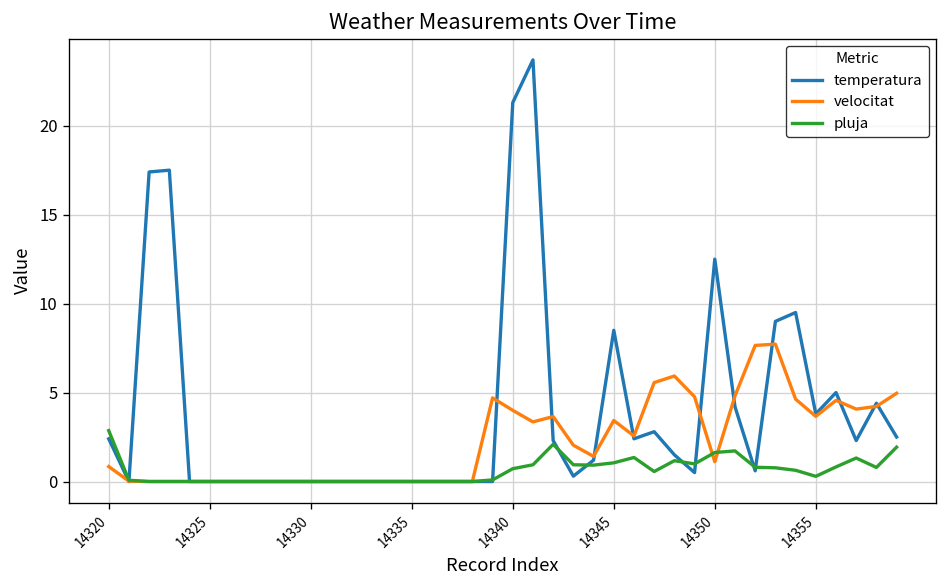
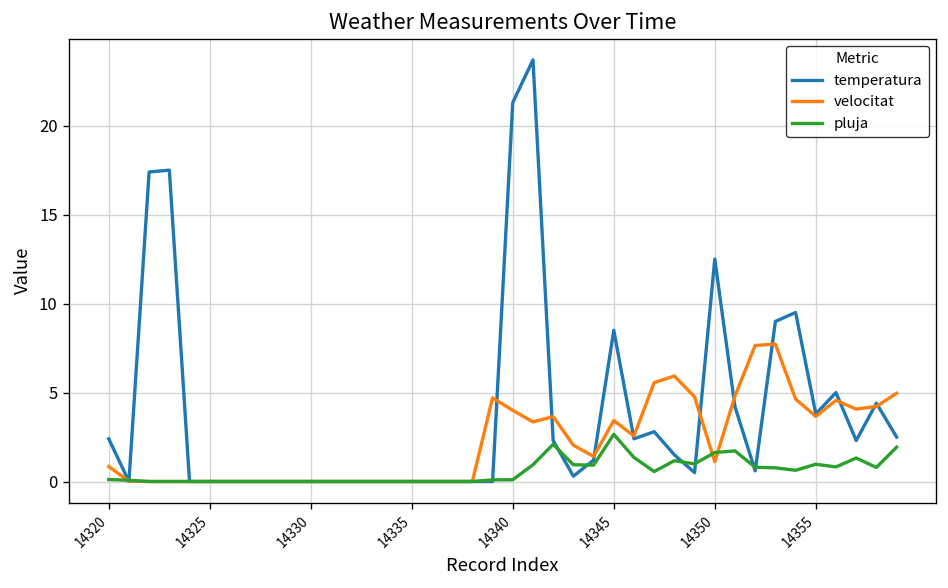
  {
    "temperatura": {
      "14320": 2.4,
      "14340": 21.3,
      "14345": 8.5,
      "14350": 12.5
    },
    "velocitat": {
      "14320": 0.8,
      "14340": 4.0,
      "14345": 3.4,
      "14350": 1.1
    },
    "pluja": {
-     "14320": 2.9,
-     "14340": 0.7,
-     "14345": 1.1,
+     "14320": 0.1,
+     "14340": 0.1,
+     "14345": 2.7,
      "14350": 1.6,
-     "14355": 0.3
+     "14355": 1.0
    }
  }
